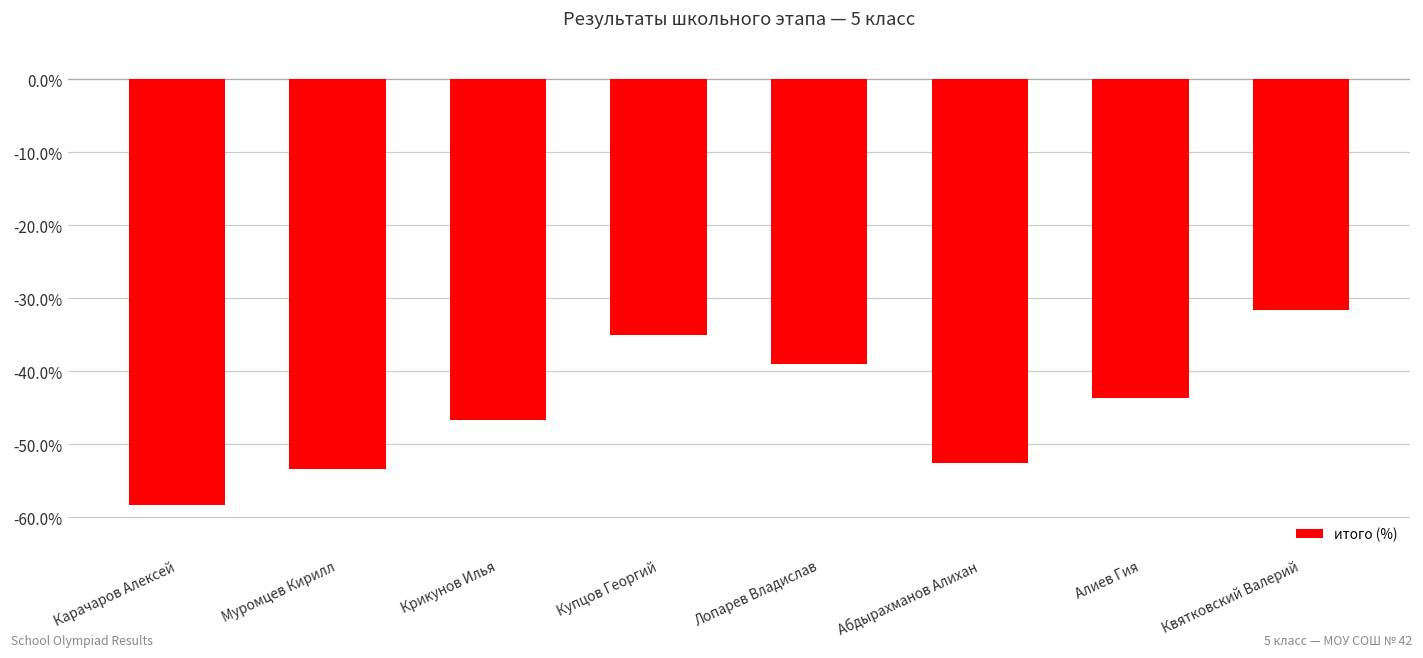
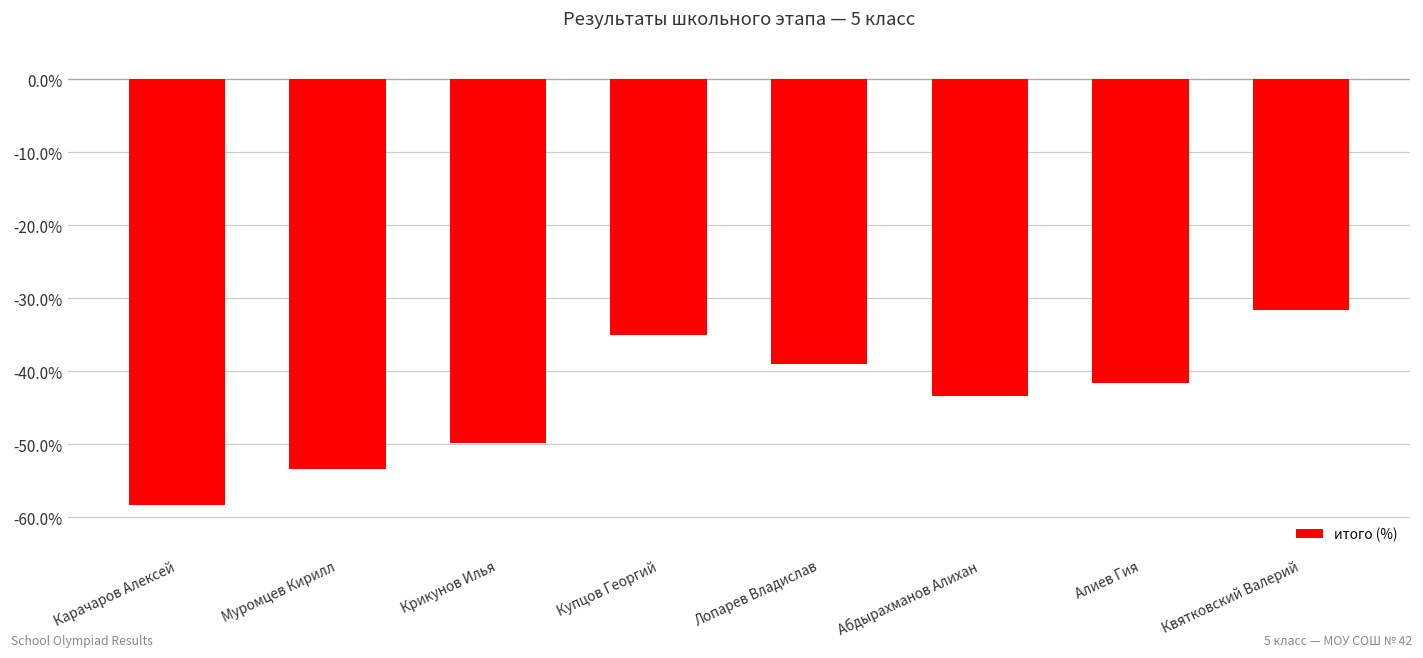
  {
    "Карачаров Алексей": "-58%",
    "Муромцев Кирилл": "-53%",
-   "Крикунов Илья": "-47%",
+   "Крикунов Илья": "-50%",
    "Купцов Георгий": "-35%",
    "Лопарев Владислав": "-39%",
-   "Абдырахманов Алихан": "-53%",
-   "Алиев Гия": "-44%",
+   "Абдырахманов Алихан": "-43%",
+   "Алиев Гия": "-42%",
    "Квятковский Валерий": "-32%"
  }
